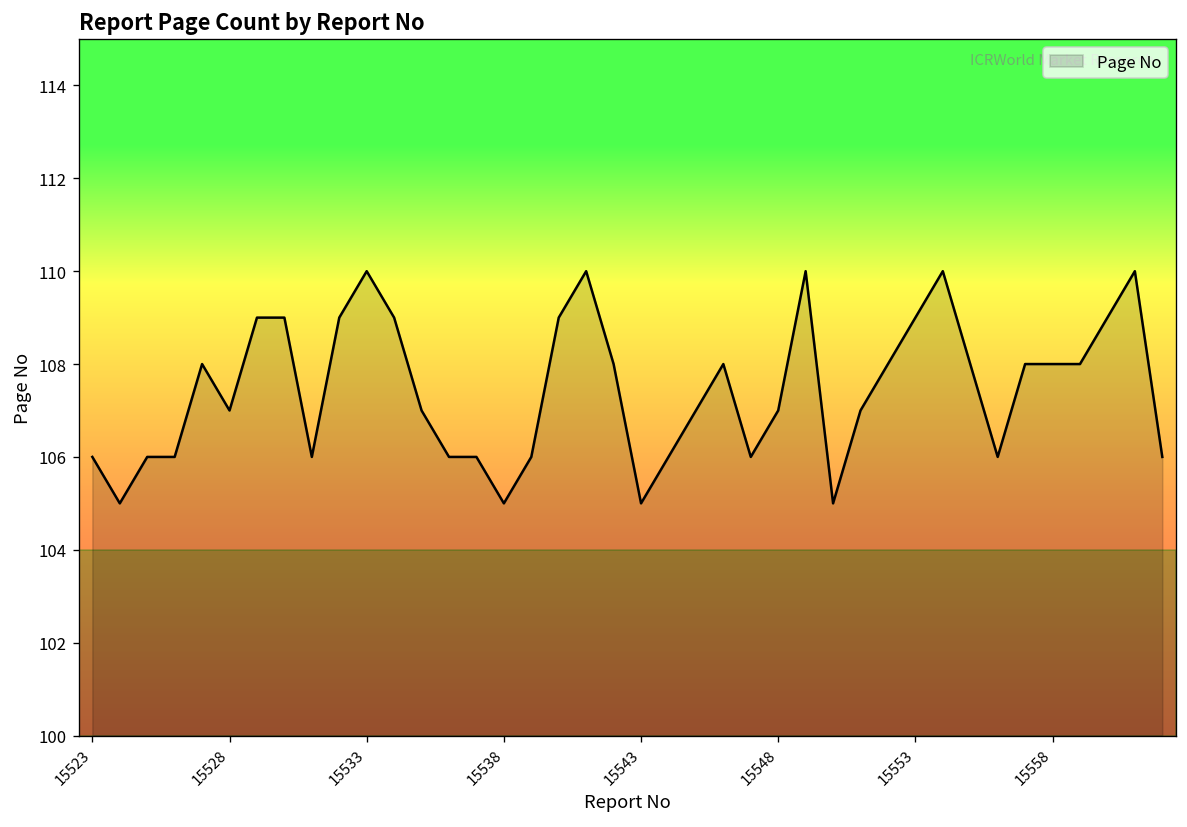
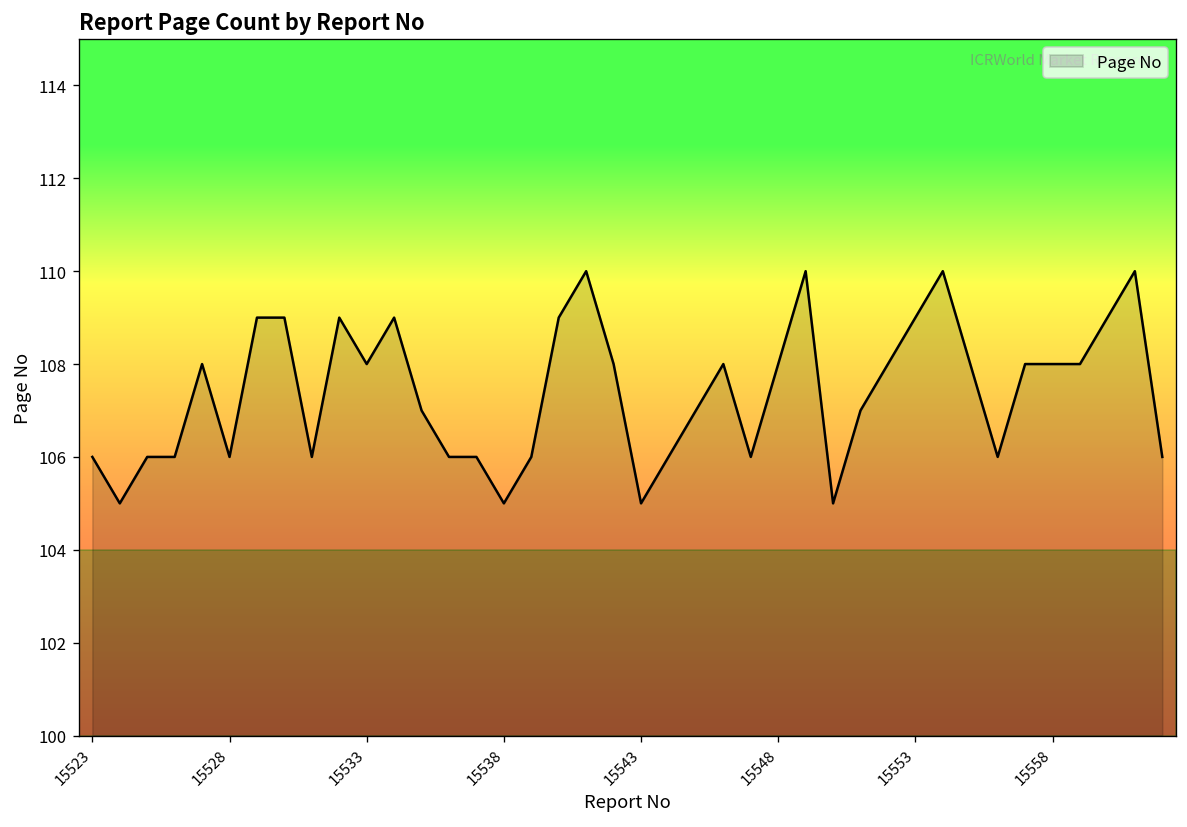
  {
    "15523": 106,
-   "15528": 107,
-   "15533": 110,
+   "15528": 106,
+   "15533": 108,
    "15538": 105,
    "15543": 105,
-   "15548": 107,
+   "15548": 108,
    "15553": 109,
    "15558": 108
  }
